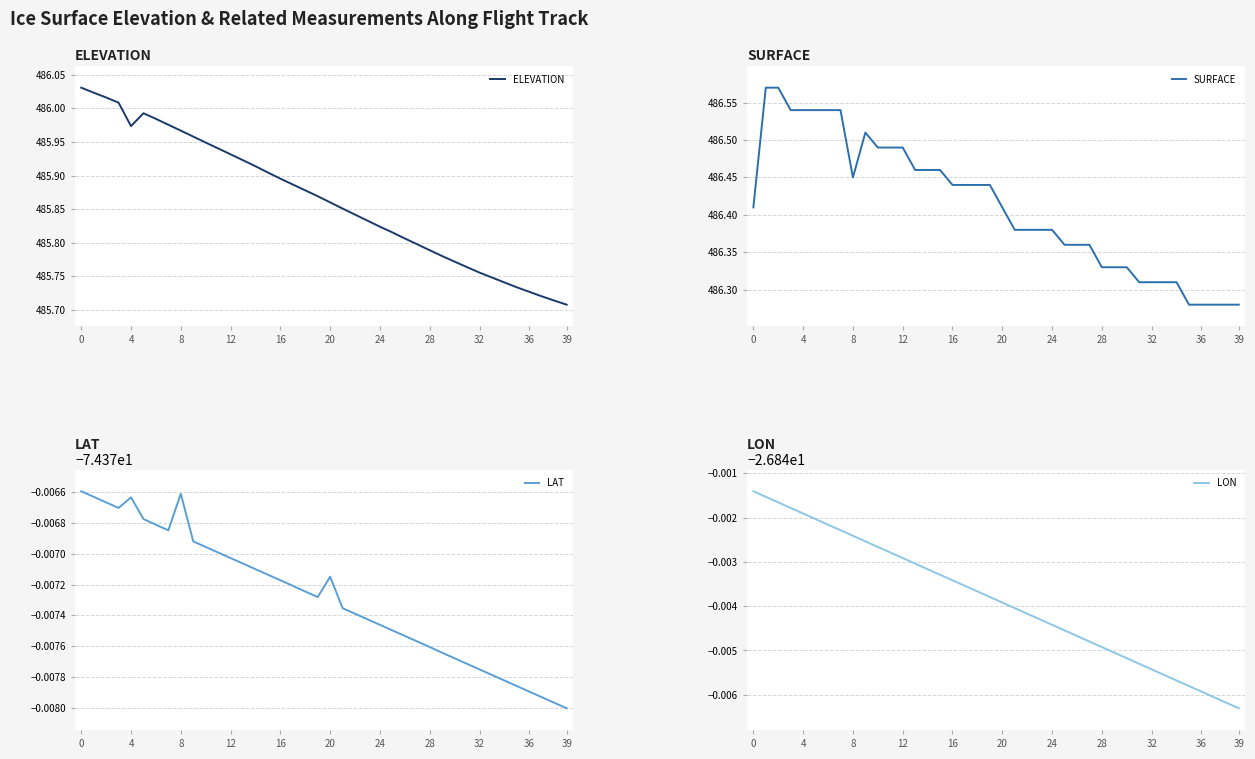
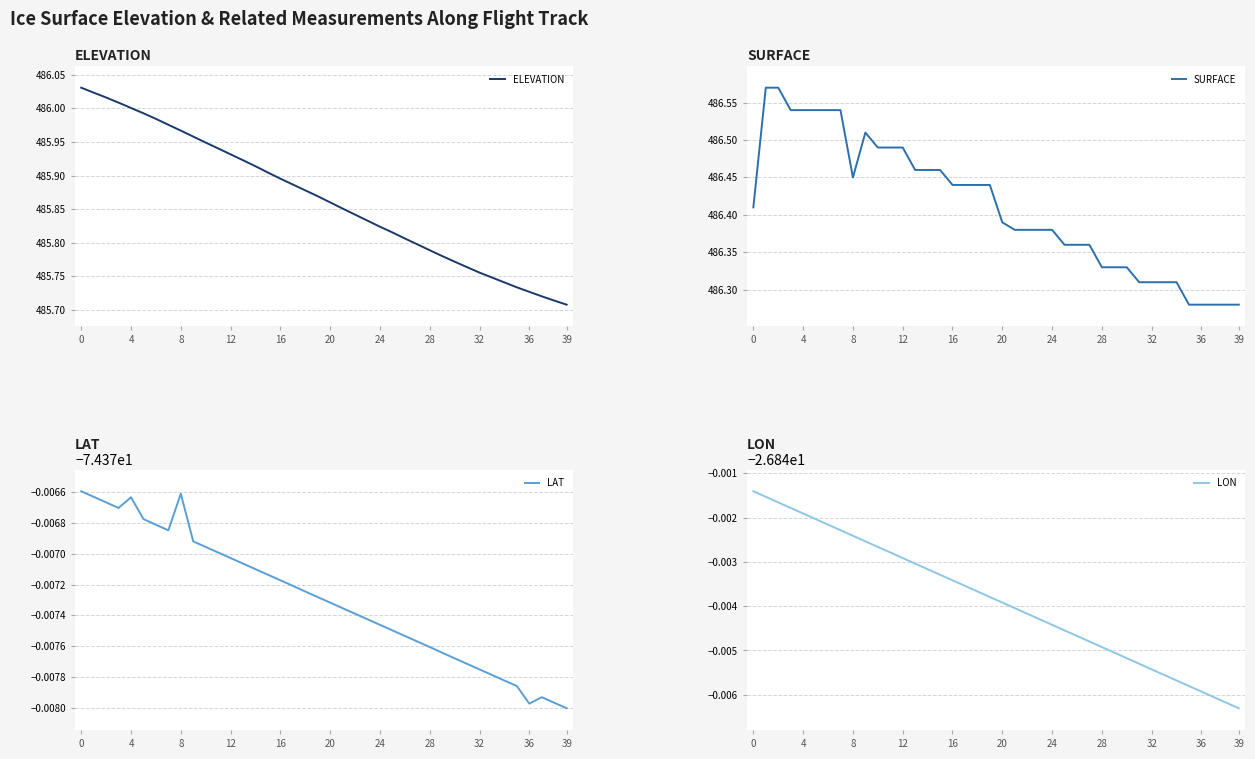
  {
    "ELEVATION": {
      "0": 486.03,
-     "4": 485.97,
+     "4": 486.00,
      "8": 485.97,
      "12": 485.93,
      "16": 485.90,
      "20": 485.86,
      "24": 485.82,
      "28": 485.79,
      "32": 485.76,
      "36": 485.73,
      "39": 485.71
    },
    "SURFACE": {
      "0": 486.41,
      "4": 486.54,
      "8": 486.45,
      "12": 486.49,
      "16": 486.44,
-     "20": 486.41,
+     "20": 486.39,
      "24": 486.38,
      "28": 486.33,
      "32": 486.31,
      "36": 486.28,
      "39": 486.28
    },
    "LAT": {
      "0": -74.37660,
      "4": -74.37663,
      "8": -74.37661,
      "12": -74.37703,
      "16": -74.37717,
-     "20": -74.37715,
+     "20": -74.37732,
      "24": -74.37746,
      "28": -74.37761,
      "32": -74.37775,
-     "36": -74.37789,
+     "36": -74.37797,
      "39": -74.37800
    },
    "LON": {
      "0": -26.8414,
      "4": -26.8419,
      "8": -26.8424,
      "12": -26.8429,
      "16": -26.8434,
      "20": -26.8439,
      "24": -26.8444,
      "28": -26.8449,
      "32": -26.8454,
      "36": -26.8459,
      "39": -26.8463
    }
  }
